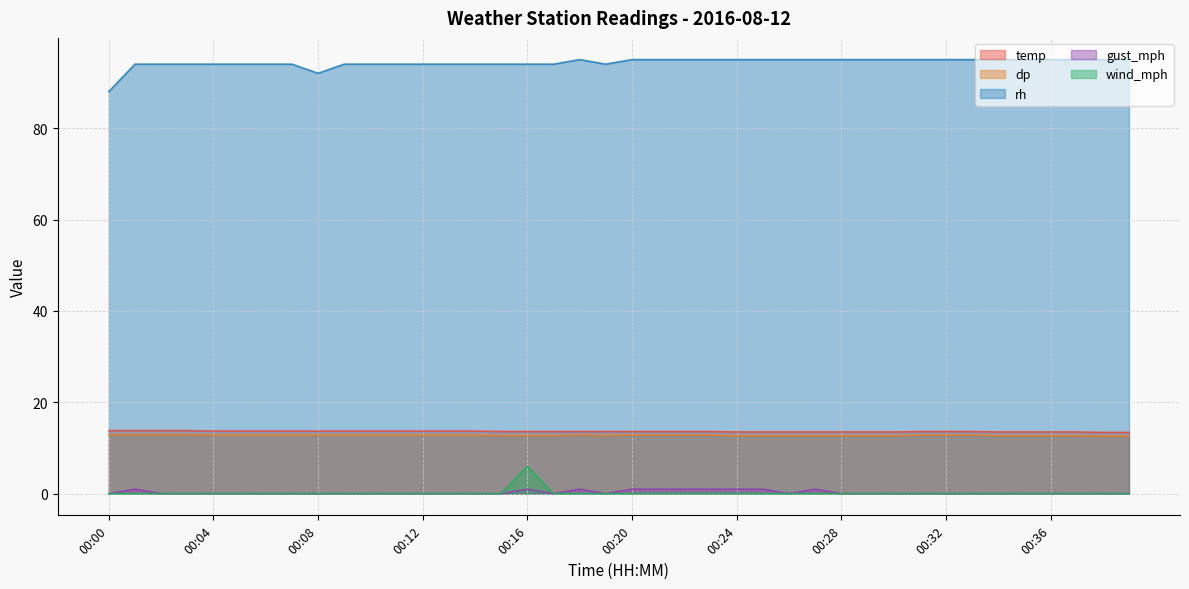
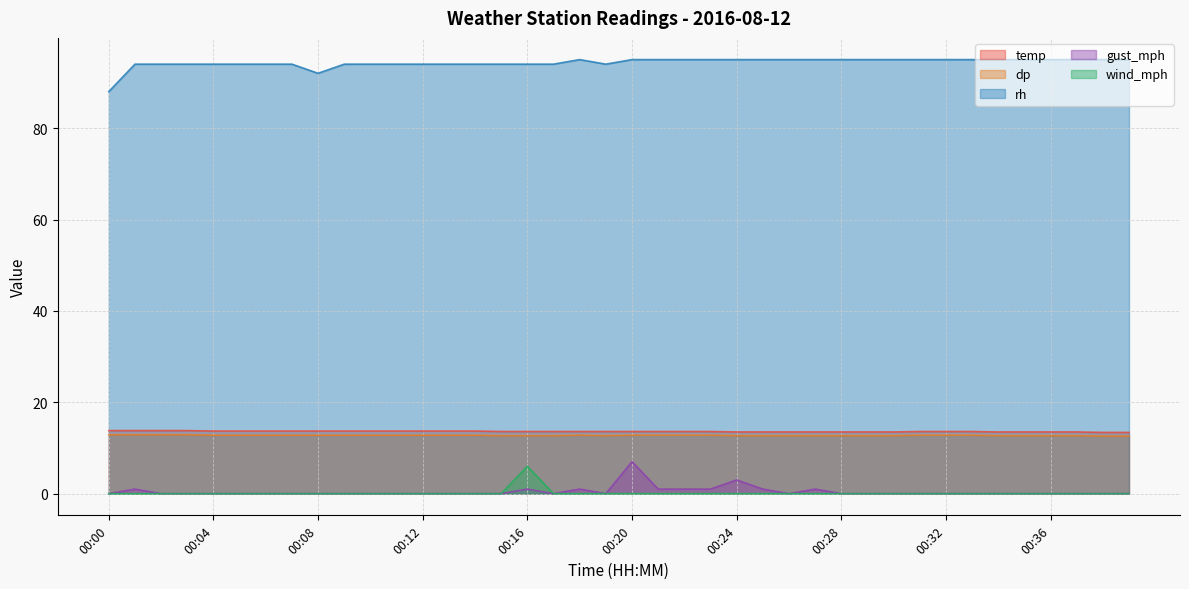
  {
    "rh": {
      "00:00": 88,
      "00:04": 94,
      "00:08": 92,
      "00:12": 94,
      "00:16": 94,
      "00:20": 95,
      "00:24": 95,
      "00:28": 95,
      "00:32": 95
    },
    "gust_mph": {
      "00:16": 1,
-     "00:20": 1,
-     "00:24": 1
+     "00:20": 7,
+     "00:24": 3
    },
    "wind_mph": {
      "00:16": 6,
      "00:20": 0,
      "00:24": 0
    }
  }
